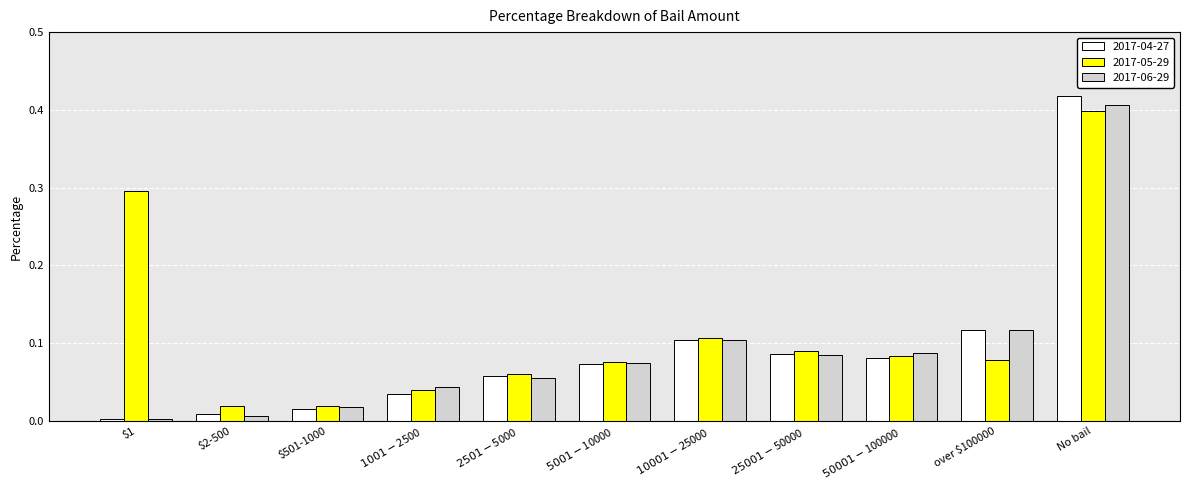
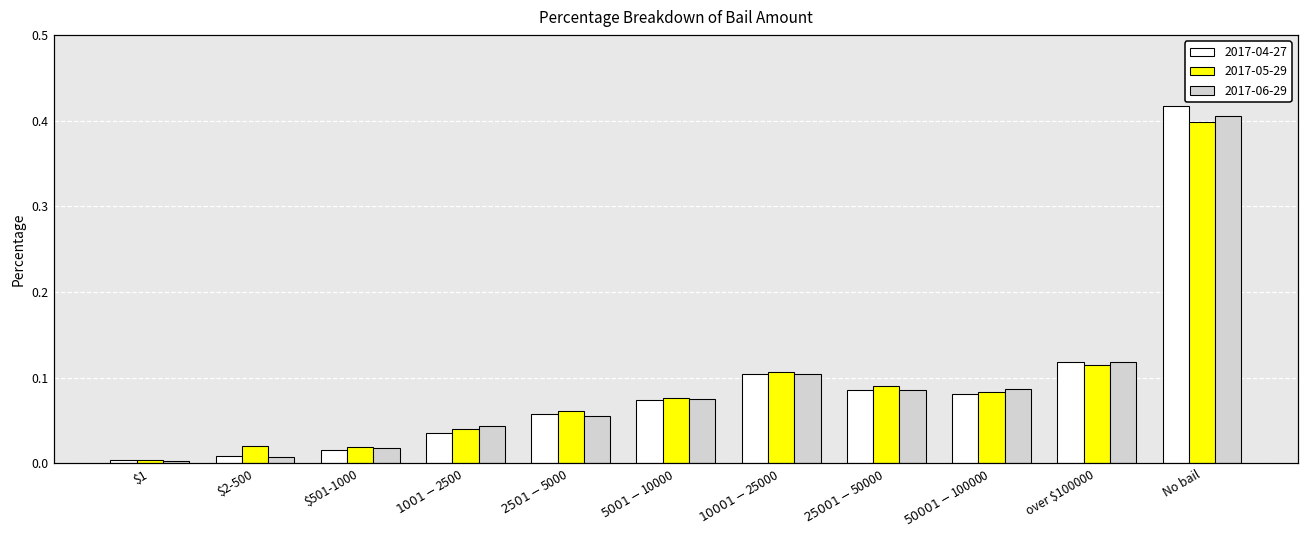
  {
    "2017-05-29": {
-     "$1": 0.30,
+     "$1": 0.00,
      "$2-500": 0.02,
      "$501-1000": 0.02,
-     "over $100000": 0.08,
+     "over $100000": 0.12,
      "No bail": 0.40
    }
  }
